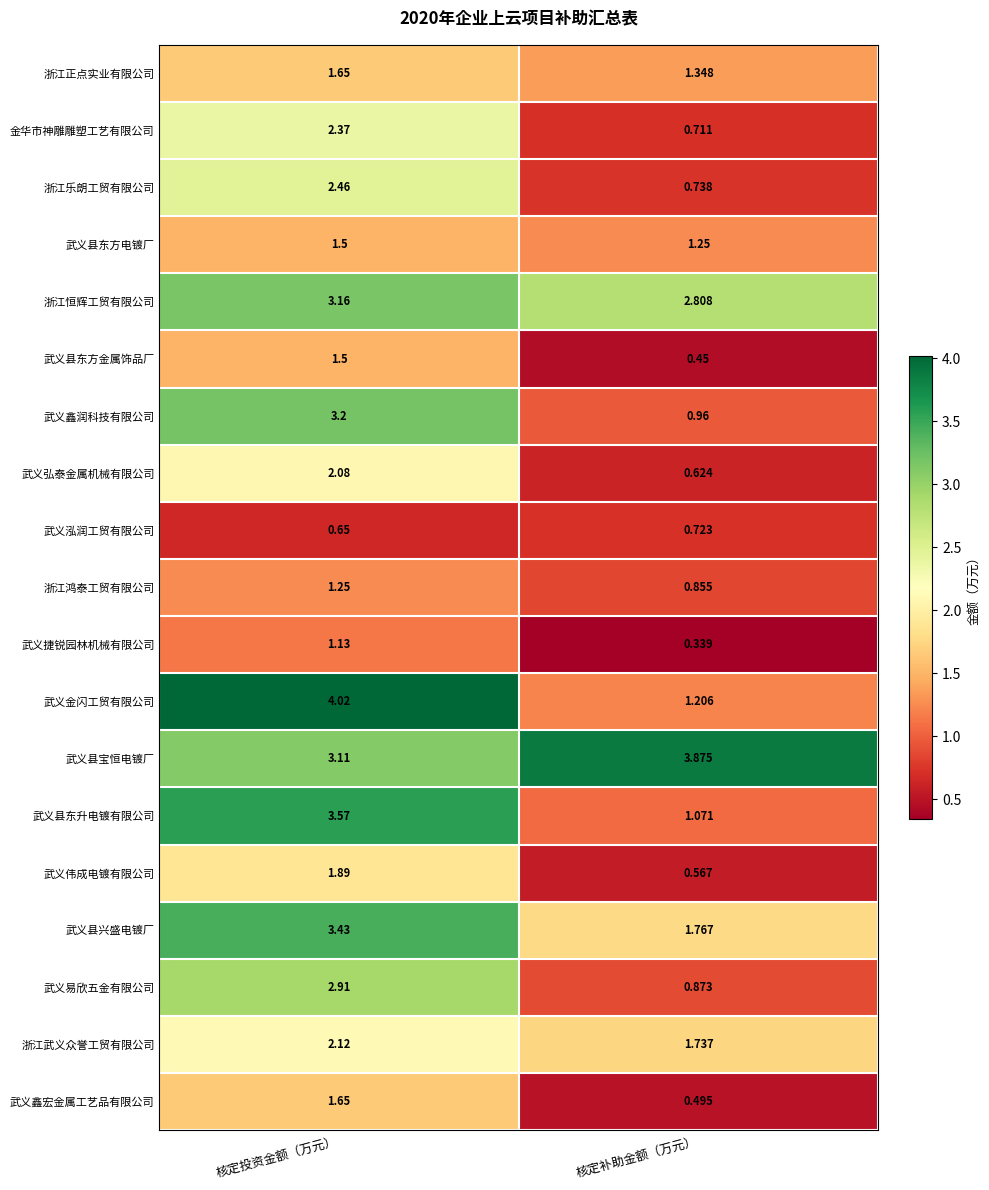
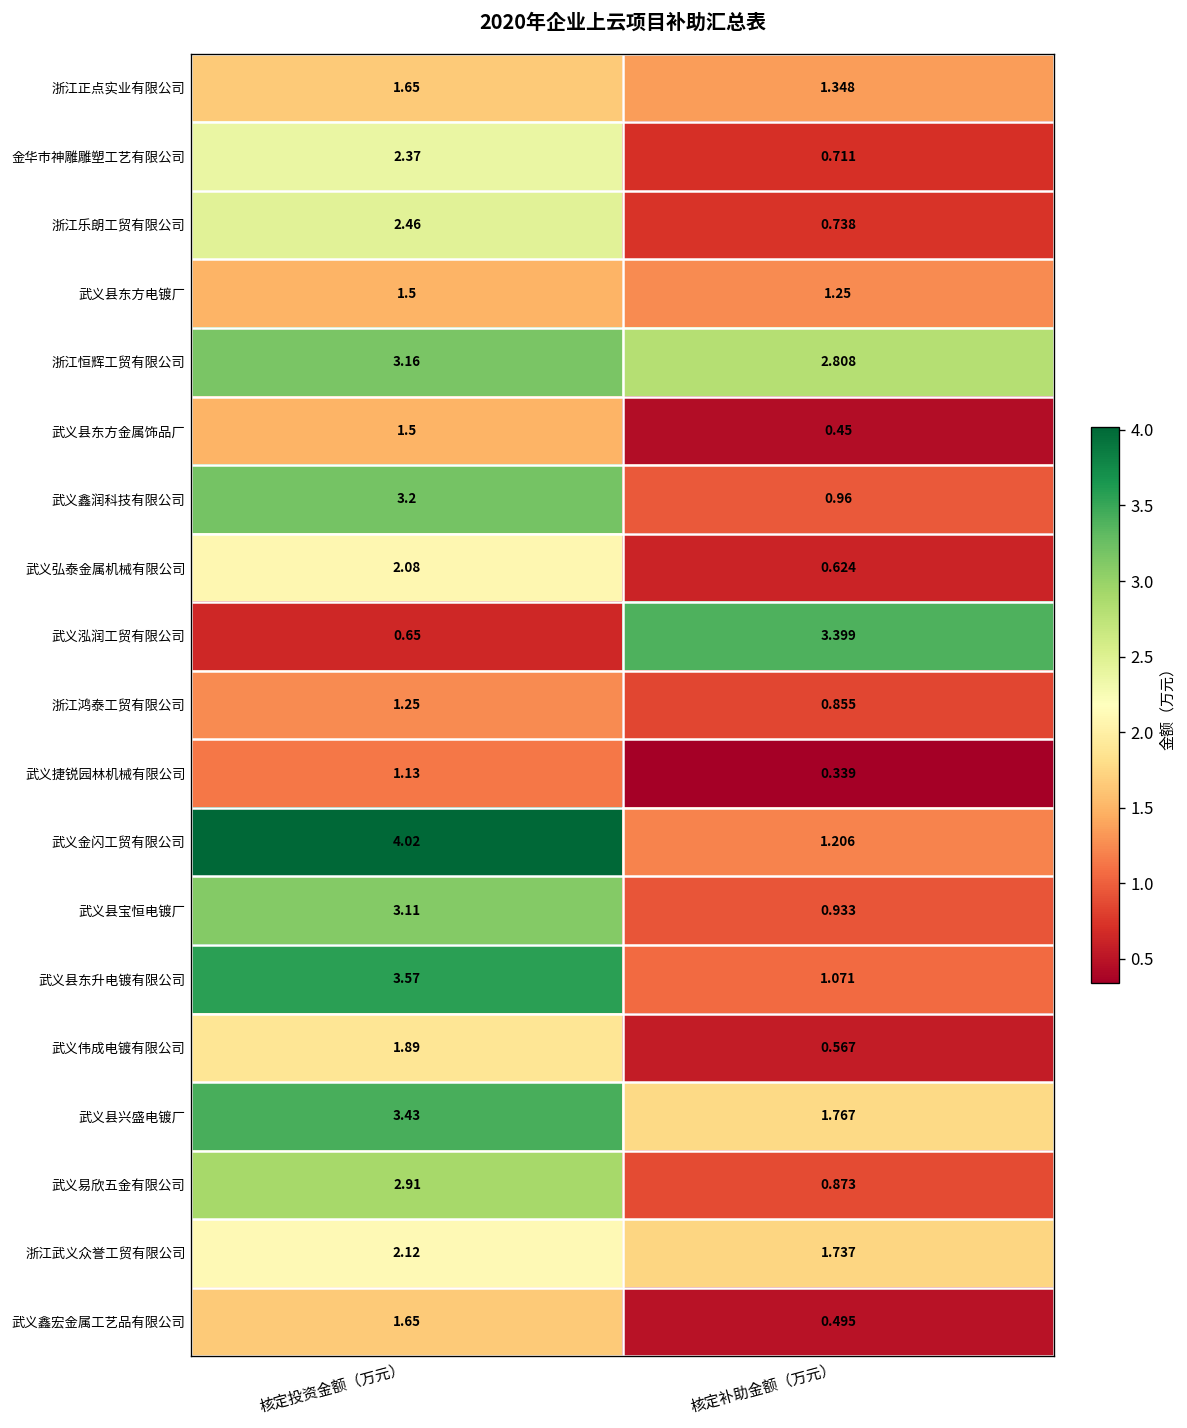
  {
    "浙江正点实业有限公司": {
      "核定投资金额（万元）": 1.65,
      "核定补助金额（万元）": 1.348
    },
    "金华市神雕雕塑工艺有限公司": {
      "核定投资金额（万元）": 2.37,
      "核定补助金额（万元）": 0.711
    },
    "浙江乐朗工贸有限公司": {
      "核定投资金额（万元）": 2.46,
      "核定补助金额（万元）": 0.738
    },
    "武义县东方电镀厂": {
      "核定投资金额（万元）": 1.5,
      "核定补助金额（万元）": 1.25
    },
    "浙江恒辉工贸有限公司": {
      "核定投资金额（万元）": 3.16,
      "核定补助金额（万元）": 2.808
    },
    "武义县东方金属饰品厂": {
      "核定投资金额（万元）": 1.5,
      "核定补助金额（万元）": 0.45
    },
    "武义鑫润科技有限公司": {
      "核定投资金额（万元）": 3.2,
      "核定补助金额（万元）": 0.96
    },
    "武义弘泰金属机械有限公司": {
      "核定投资金额（万元）": 2.08,
      "核定补助金额（万元）": 0.624
    },
    "武义泓润工贸有限公司": {
      "核定投资金额（万元）": 0.65,
-     "核定补助金额（万元）": 0.723
+     "核定补助金额（万元）": 3.399
    },
    "浙江鸿泰工贸有限公司": {
      "核定投资金额（万元）": 1.25,
      "核定补助金额（万元）": 0.855
    },
    "武义捷锐园林机械有限公司": {
      "核定投资金额（万元）": 1.13,
      "核定补助金额（万元）": 0.339
    },
    "武义金闪工贸有限公司": {
      "核定投资金额（万元）": 4.02,
      "核定补助金额（万元）": 1.206
    },
    "武义县宝恒电镀厂": {
      "核定投资金额（万元）": 3.11,
-     "核定补助金额（万元）": 3.875
+     "核定补助金额（万元）": 0.933
    },
    "武义县东升电镀有限公司": {
      "核定投资金额（万元）": 3.57,
      "核定补助金额（万元）": 1.071
    },
    "武义伟成电镀有限公司": {
      "核定投资金额（万元）": 1.89,
      "核定补助金额（万元）": 0.567
    },
    "武义县兴盛电镀厂": {
      "核定投资金额（万元）": 3.43,
      "核定补助金额（万元）": 1.767
    },
    "武义易欣五金有限公司": {
      "核定投资金额（万元）": 2.91,
      "核定补助金额（万元）": 0.873
    },
    "浙江武义众誉工贸有限公司": {
      "核定投资金额（万元）": 2.12,
      "核定补助金额（万元）": 1.737
    },
    "武义鑫宏金属工艺品有限公司": {
      "核定投资金额（万元）": 1.65,
      "核定补助金额（万元）": 0.495
    }
  }
